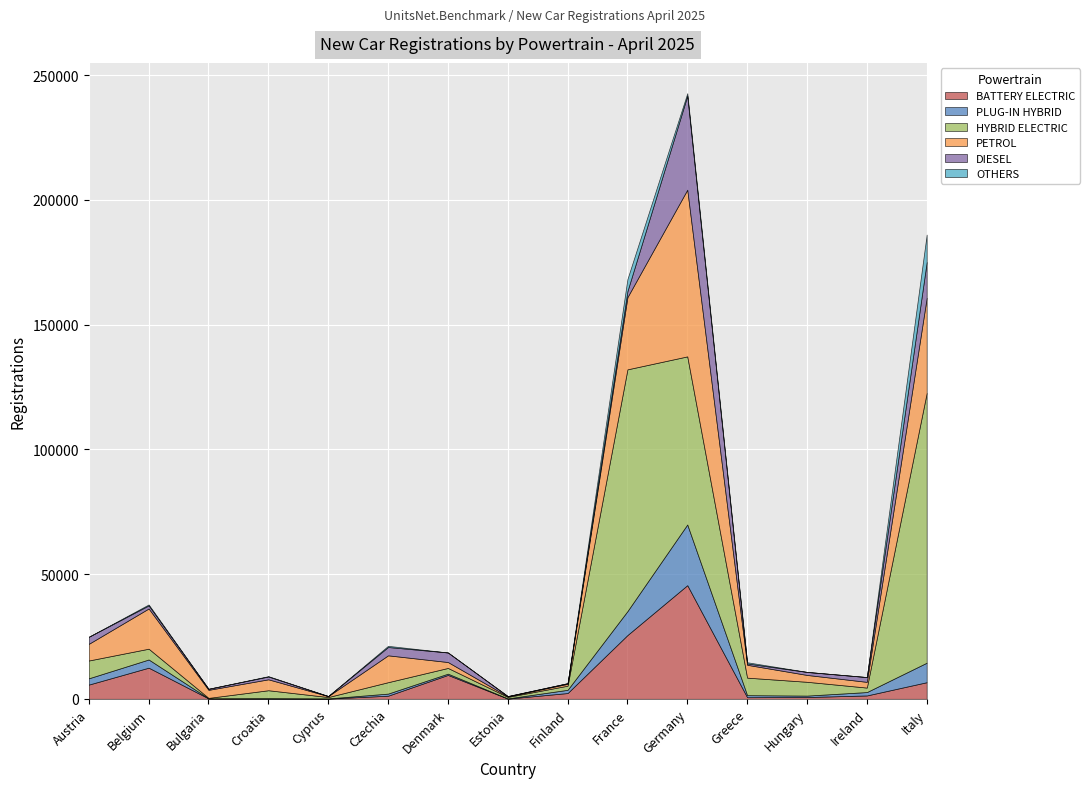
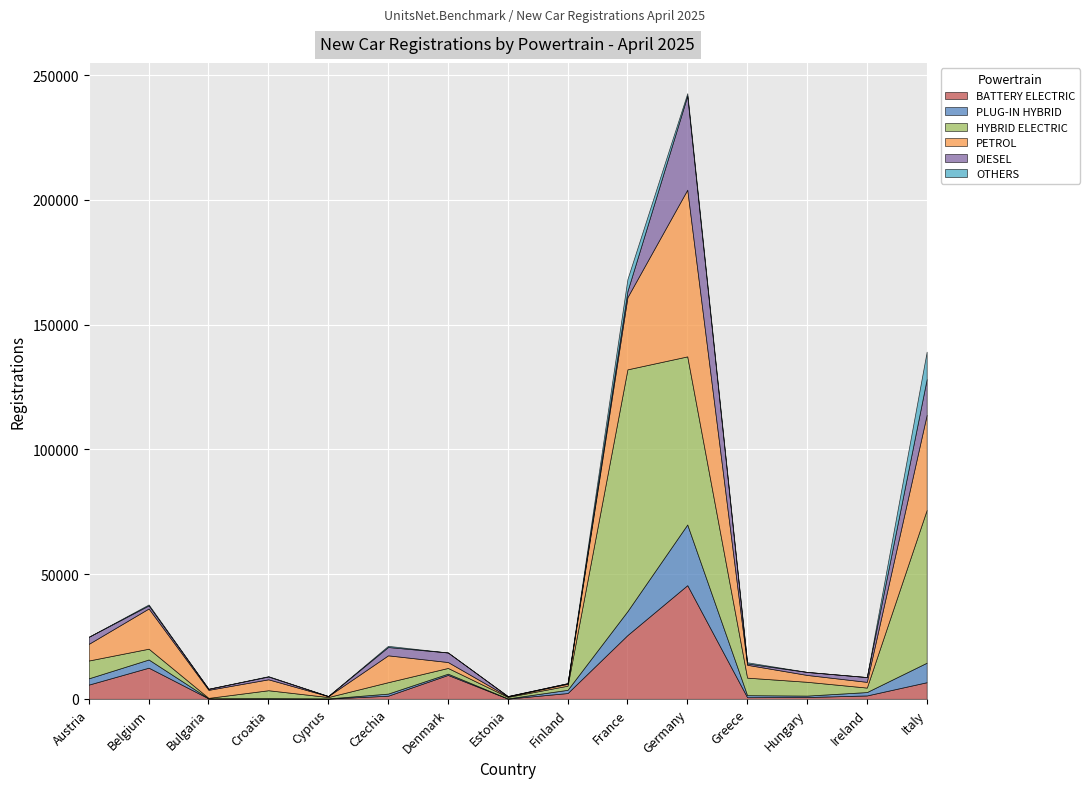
  {
    "BATTERY ELECTRIC": {
      "Austria": 6000,
      "Belgium": 12000,
      "Finland": 2000,
      "France": 26000,
      "Germany": 46000,
      "Ireland": 1000,
      "Italy": 7000
    },
    "HYBRID ELECTRIC": {
      "Austria": 7000,
      "Belgium": 4000,
      "Croatia": 3000,
      "Czechia": 5000,
      "Denmark": 2000,
      "France": 97000,
      "Germany": 67000,
      "Greece": 7000,
      "Hungary": 6000,
      "Ireland": 2000,
-     "Italy": 108000
+     "Italy": 61000
    },
    "PETROL": {
      "Austria": 7000,
      "Belgium": 16000,
      "Croatia": 4000,
      "Czechia": 11000,
      "Denmark": 2000,
      "France": 29000,
      "Germany": 67000,
      "Hungary": 3000,
      "Ireland": 2000,
      "Italy": 38000
    },
    "DIESEL": {
      "France": 2000,
      "Italy": 14000
    }
  }
